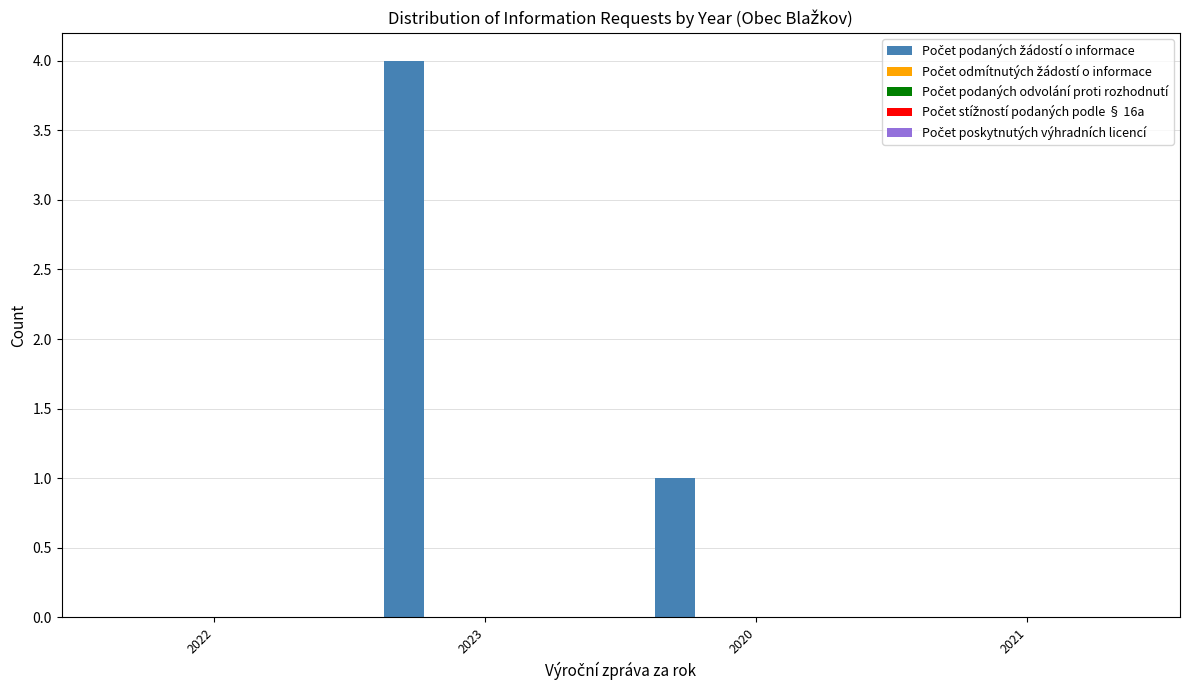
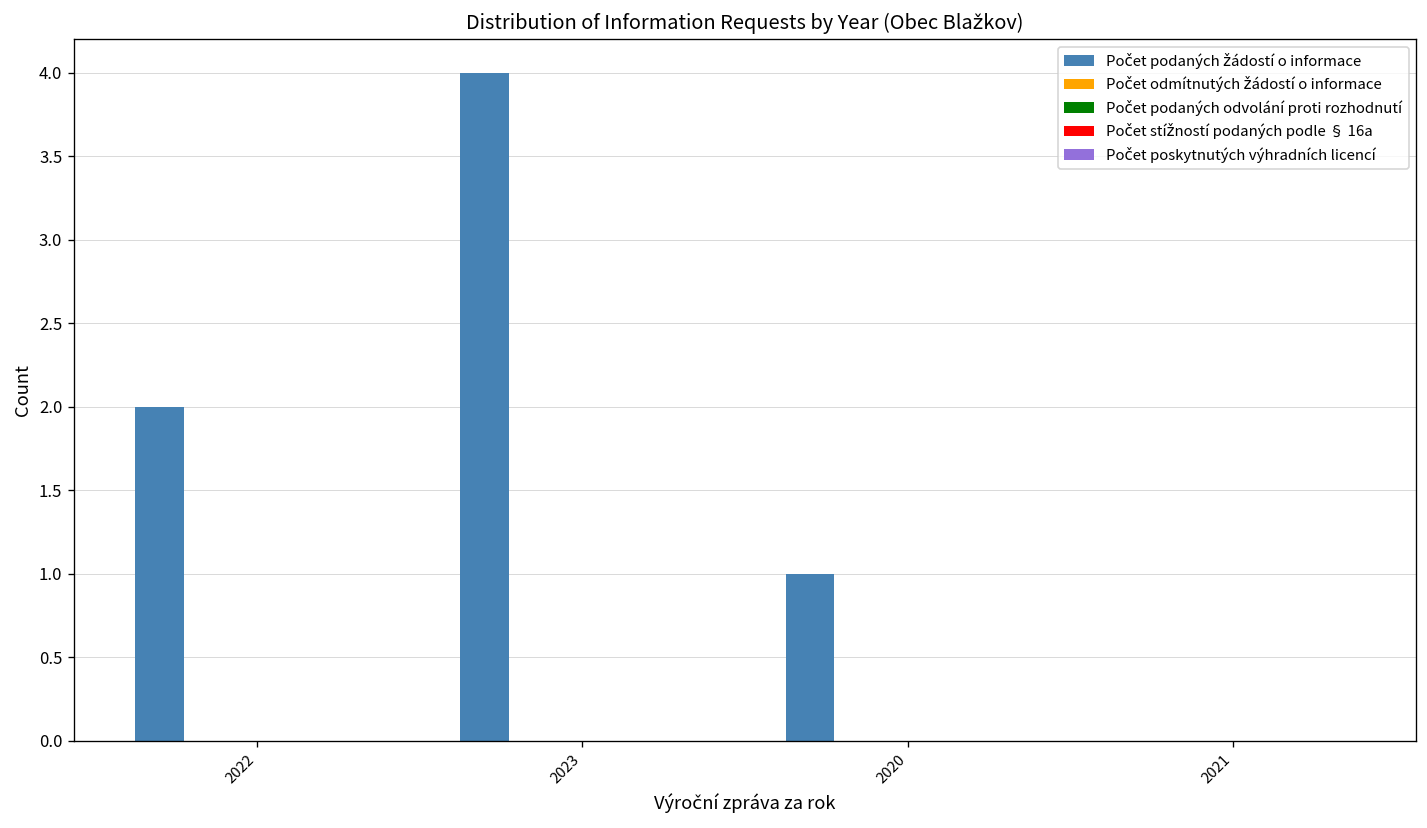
  {
    "Počet podaných žádostí o informace": {
-     "2022": 0,
+     "2022": 2,
      "2023": 4,
      "2020": 1,
      "2021": 0
    },
    "Počet odmítnutých žádostí o informace": {
      "2022": 0,
      "2023": 0,
      "2020": 0,
      "2021": 0
    },
    "Počet podaných odvolání proti rozhodnutí": {
      "2022": 0,
      "2023": 0,
      "2020": 0,
      "2021": 0
    },
    "Počet stížností podaných podle § 16a": {
      "2022": 0,
      "2023": 0,
      "2020": 0,
      "2021": 0
    },
    "Počet poskytnutých výhradních licencí": {
      "2022": 0,
      "2023": 0,
      "2020": 0,
      "2021": 0
    }
  }
